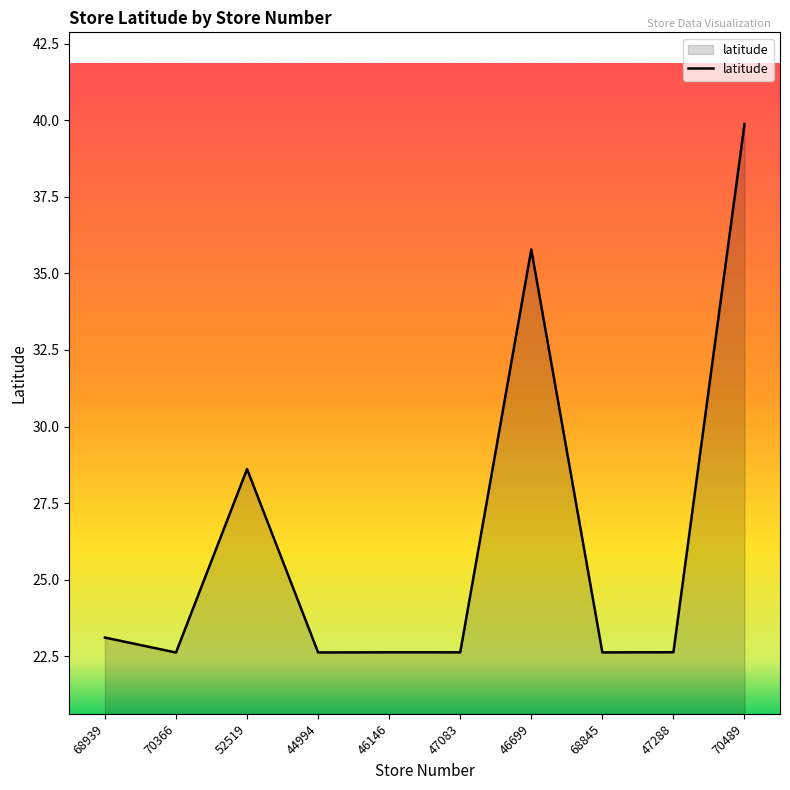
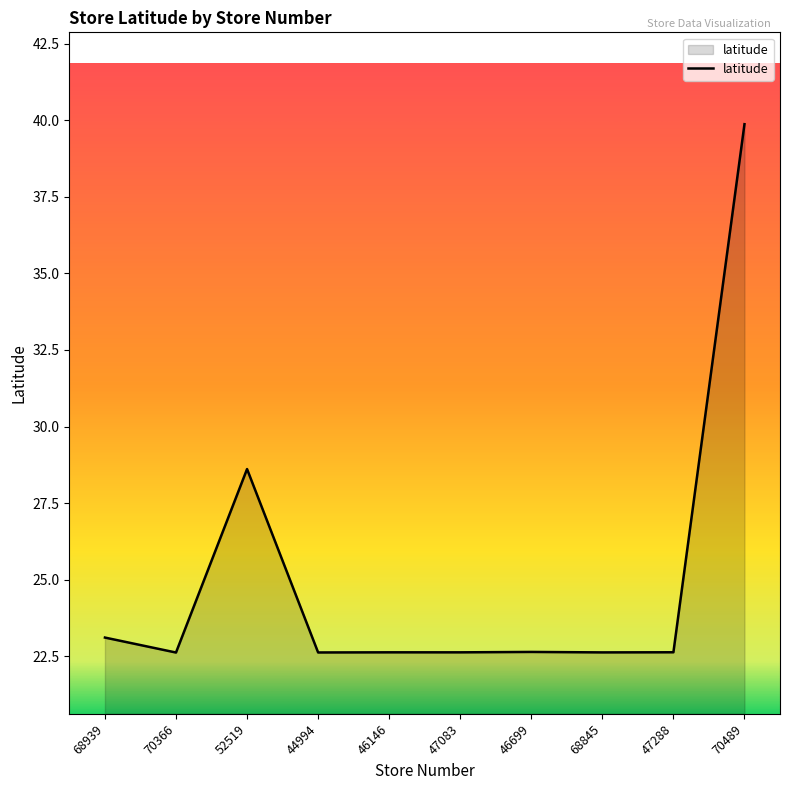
  {
    "68939": 23.1,
    "70366": 22.6,
    "52519": 28.6,
    "44994": 22.6,
    "46146": 22.6,
    "47083": 22.6,
-   "46699": 35.8,
+   "46699": 22.6,
    "68845": 22.6,
    "47288": 22.6,
    "70489": 39.9
  }
